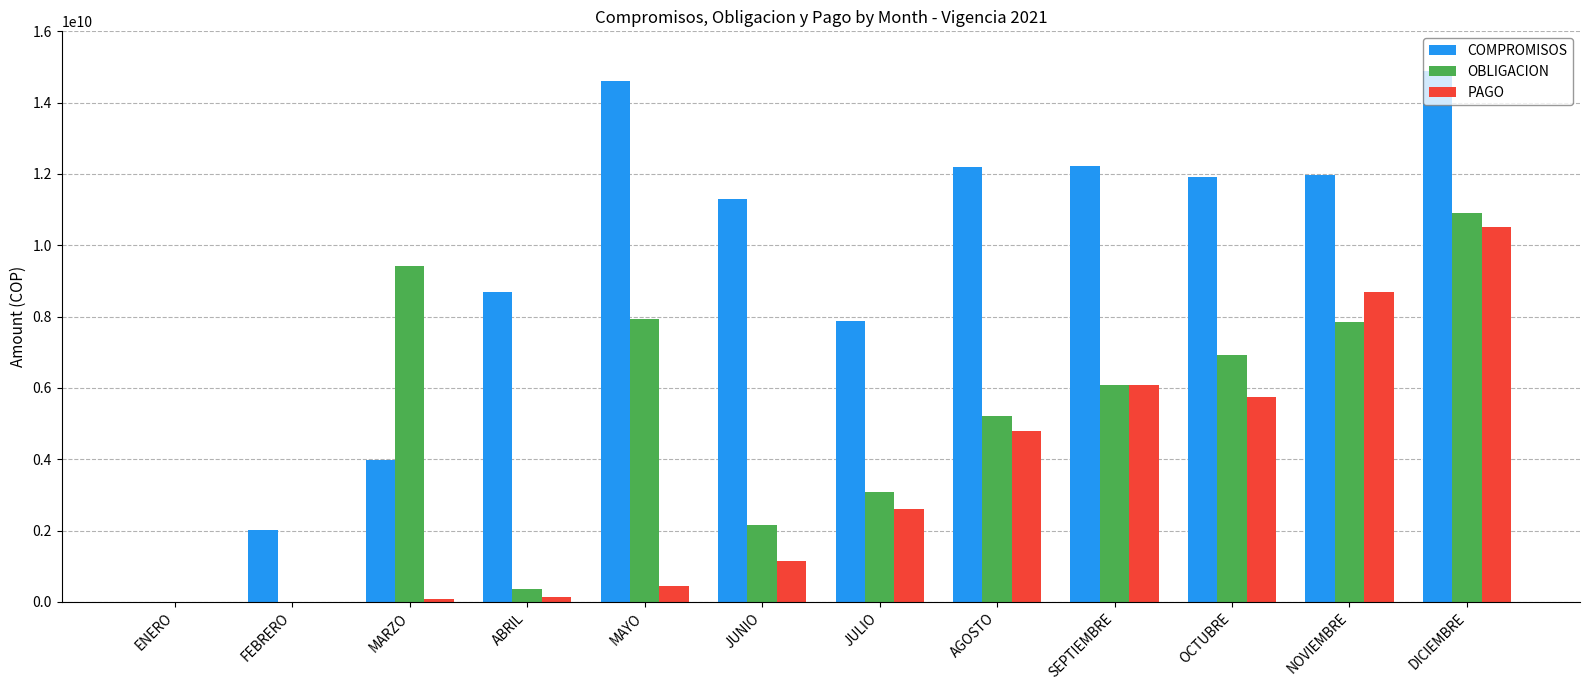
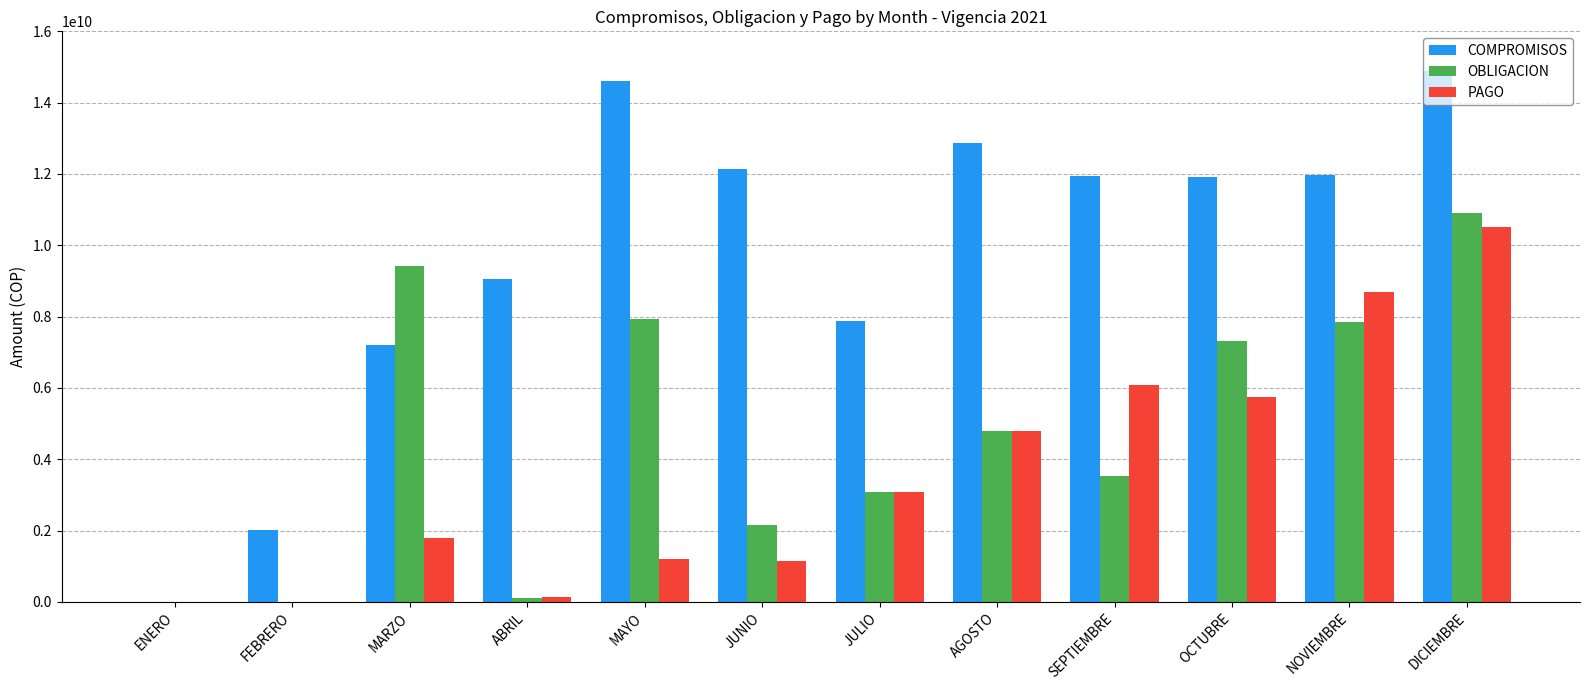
  {
    "COMPROMISOS": {
      "ENERO": 0,
      "FEBRERO": 2000000000,
-     "MARZO": 4000000000,
-     "ABRIL": 8700000000,
+     "MARZO": 7200000000,
+     "ABRIL": 9000000000,
      "MAYO": 14600000000,
-     "JUNIO": 11300000000,
+     "JUNIO": 12100000000,
      "JULIO": 7900000000,
-     "AGOSTO": 12200000000,
-     "SEPTIEMBRE": 12200000000,
+     "AGOSTO": 12900000000,
+     "SEPTIEMBRE": 11900000000,
      "OCTUBRE": 11900000000,
      "NOVIEMBRE": 12000000000
    },
    "OBLIGACION": {
      "ENERO": 0,
      "FEBRERO": 0,
      "MARZO": 9400000000,
-     "ABRIL": 400000000,
+     "ABRIL": 100000000,
      "MAYO": 7900000000,
      "JUNIO": 2100000000,
      "JULIO": 3100000000,
-     "AGOSTO": 5200000000,
-     "SEPTIEMBRE": 6100000000,
-     "OCTUBRE": 6900000000,
+     "AGOSTO": 4800000000,
+     "SEPTIEMBRE": 3500000000,
+     "OCTUBRE": 7300000000,
      "NOVIEMBRE": 7800000000,
      "DICIEMBRE": 10900000000
    },
    "PAGO": {
      "ENERO": 0,
      "FEBRERO": 0,
-     "MARZO": 100000000,
+     "MARZO": 1800000000,
      "ABRIL": 100000000,
-     "MAYO": 400000000,
+     "MAYO": 1200000000,
      "JUNIO": 1200000000,
-     "JULIO": 2600000000,
+     "JULIO": 3100000000,
      "AGOSTO": 4800000000,
      "SEPTIEMBRE": 6100000000,
      "OCTUBRE": 5800000000,
      "NOVIEMBRE": 8700000000,
      "DICIEMBRE": 10500000000
    }
  }
